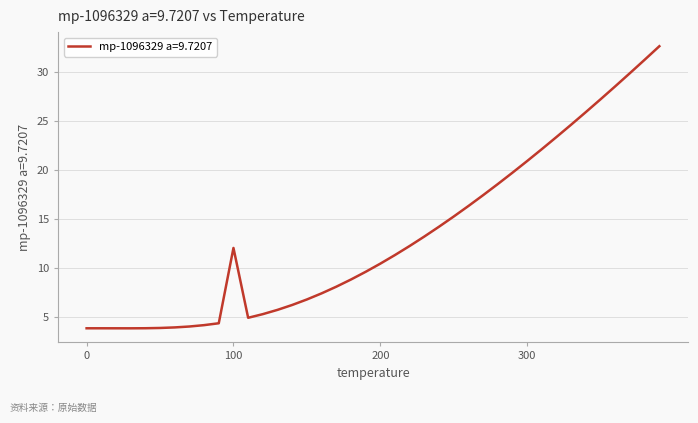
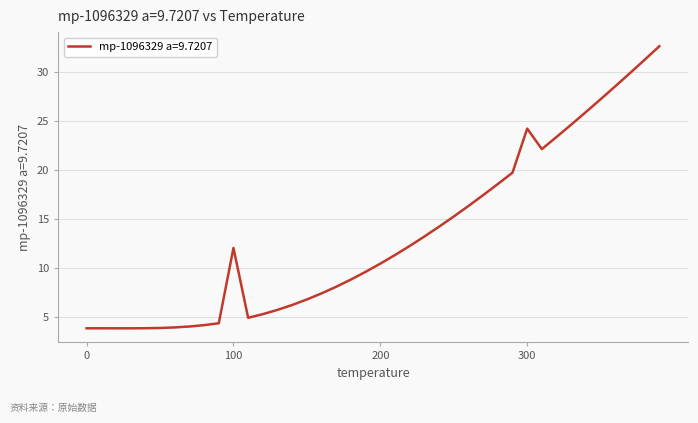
  {
    "0": 4,
    "100": 12,
    "200": 10,
-   "300": 21
+   "300": 24
  }
